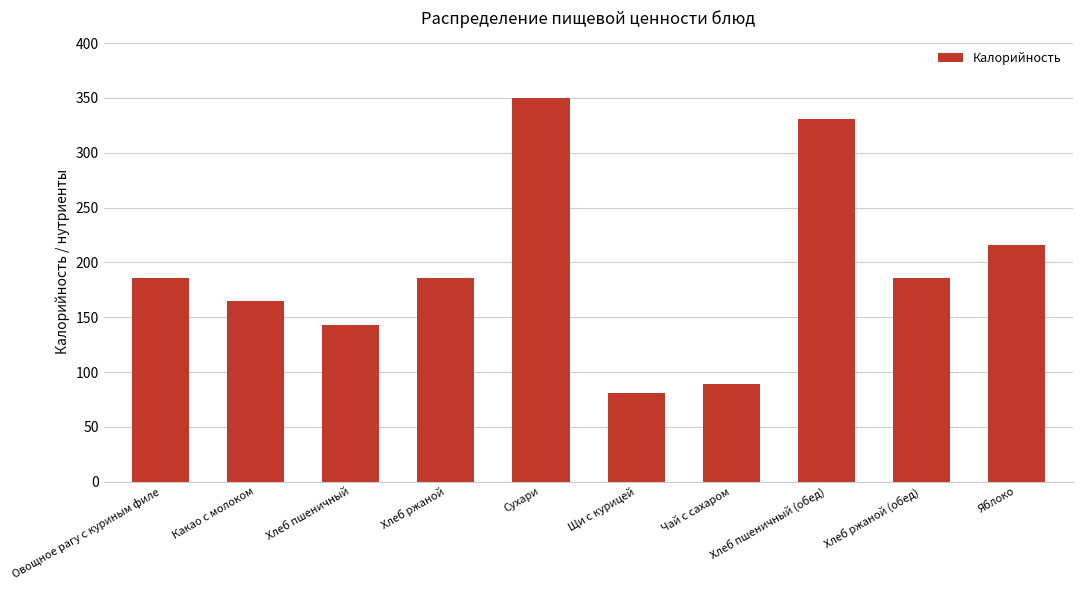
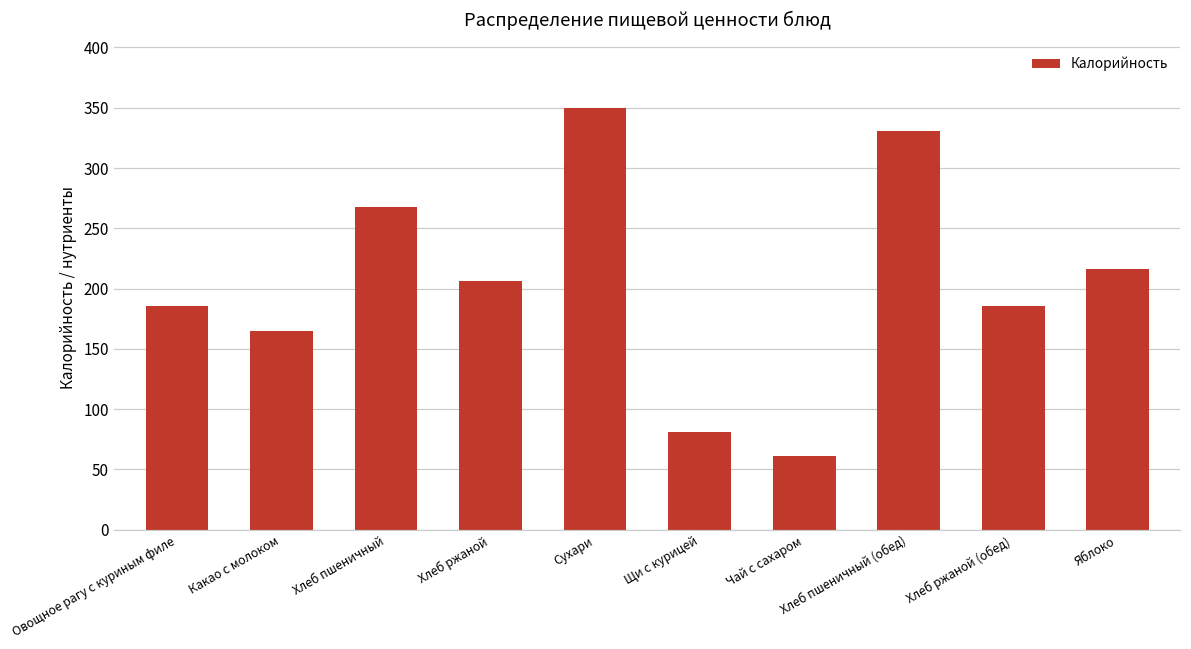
  {
    "Овощное рагу с куриным филе": 186,
    "Какао с молоком": 164,
-   "Хлеб пшеничный": 143,
-   "Хлеб ржаной": 186,
+   "Хлеб пшеничный": 268,
+   "Хлеб ржаной": 206,
    "Сухари": 350,
    "Щи с курицей": 81,
-   "Чай с сахаром": 89,
+   "Чай с сахаром": 62,
    "Хлеб пшеничный (обед)": 331,
    "Хлеб ржаной (обед)": 186,
    "Яблоко": 216
  }
